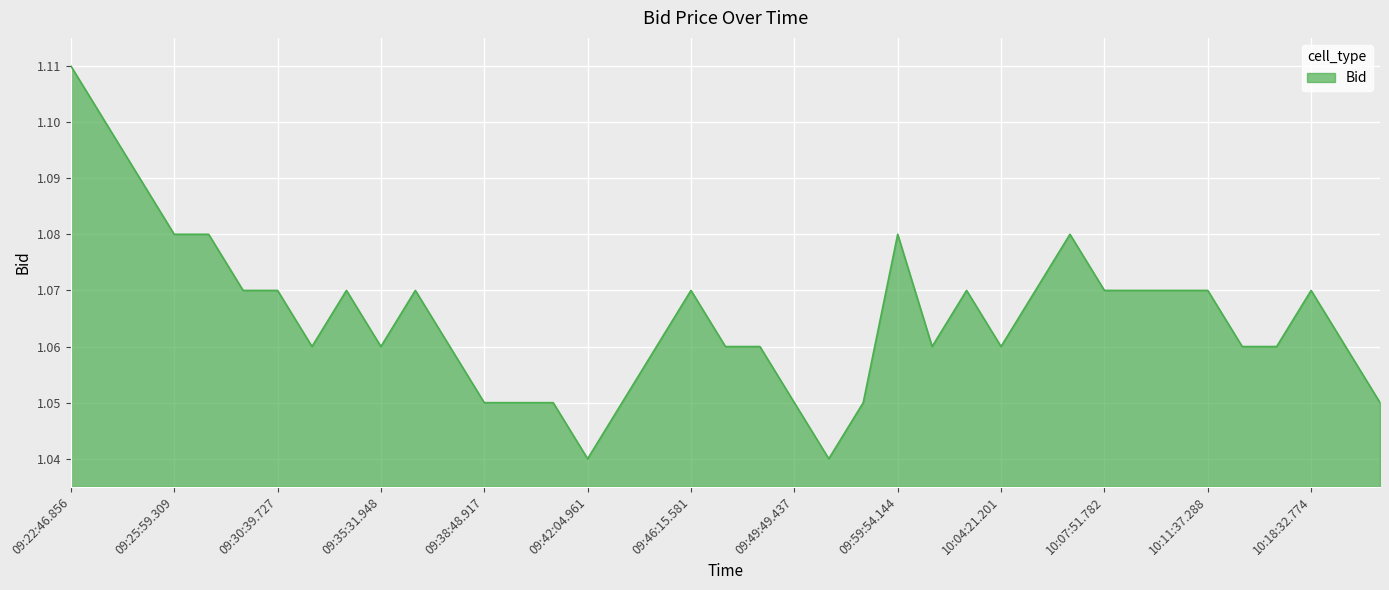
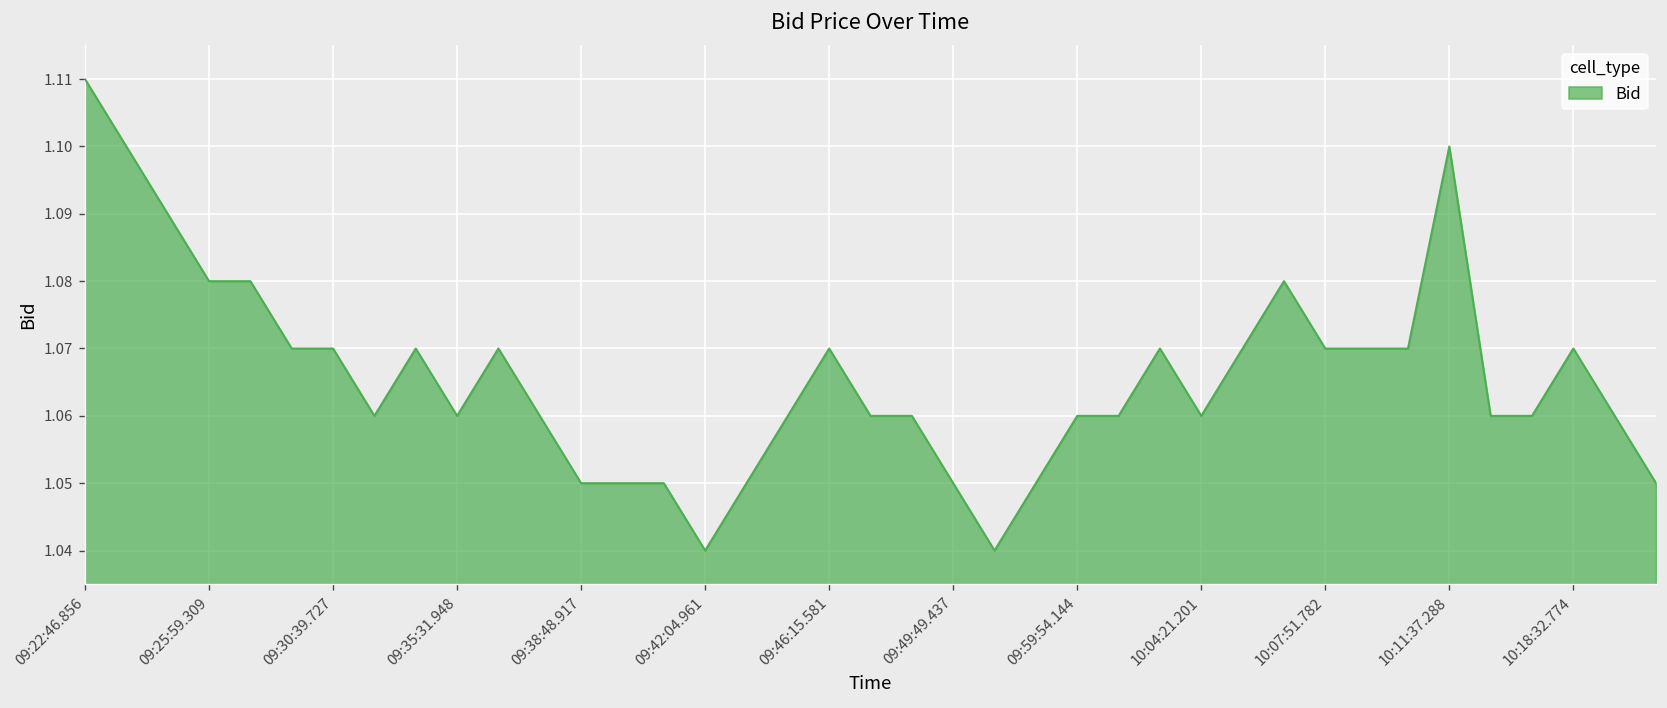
  {
    "09:22:46.856": 1.11,
    "09:25:59.309": 1.08,
    "09:30:39.727": 1.07,
    "09:35:31.948": 1.06,
    "09:38:48.917": 1.05,
    "09:42:04.961": 1.04,
    "09:46:15.581": 1.07,
    "09:49:49.437": 1.05,
-   "09:59:54.144": 1.08,
+   "09:59:54.144": 1.06,
    "10:04:21.201": 1.06,
    "10:07:51.782": 1.07,
-   "10:11:37.288": 1.07,
+   "10:11:37.288": 1.10,
    "10:18:32.774": 1.07
  }
